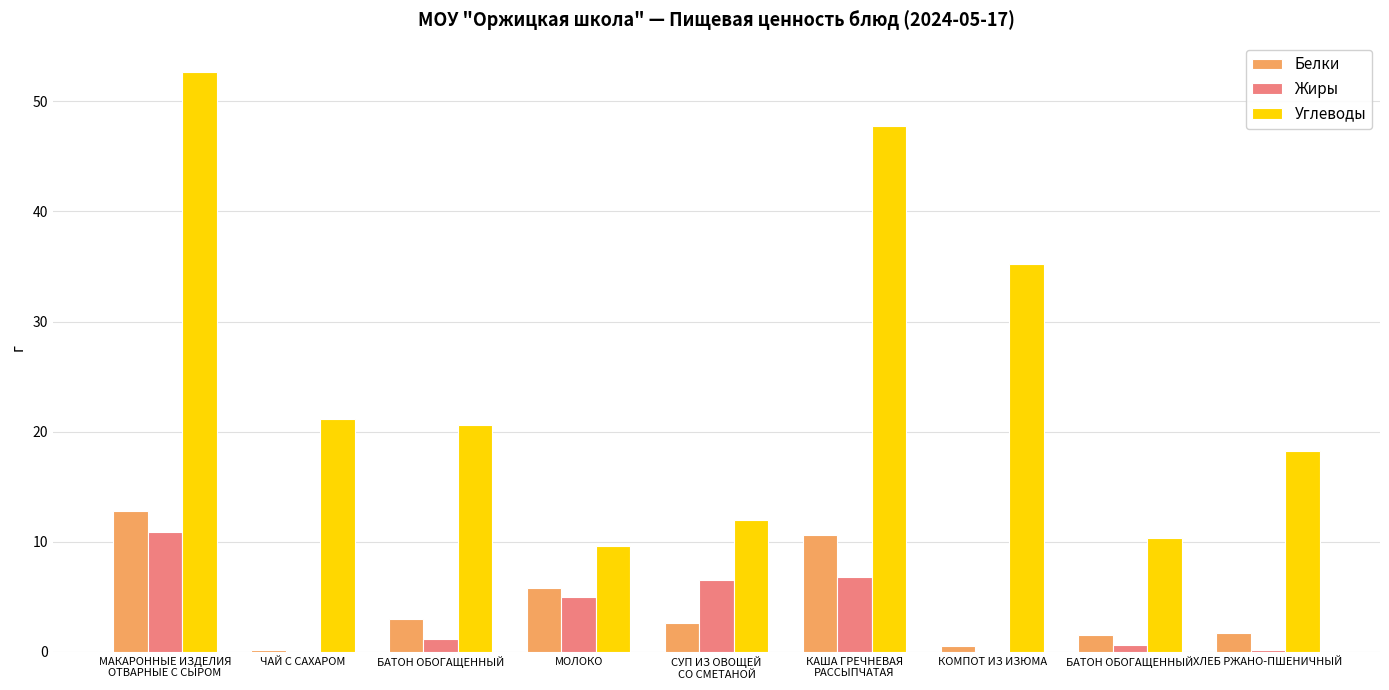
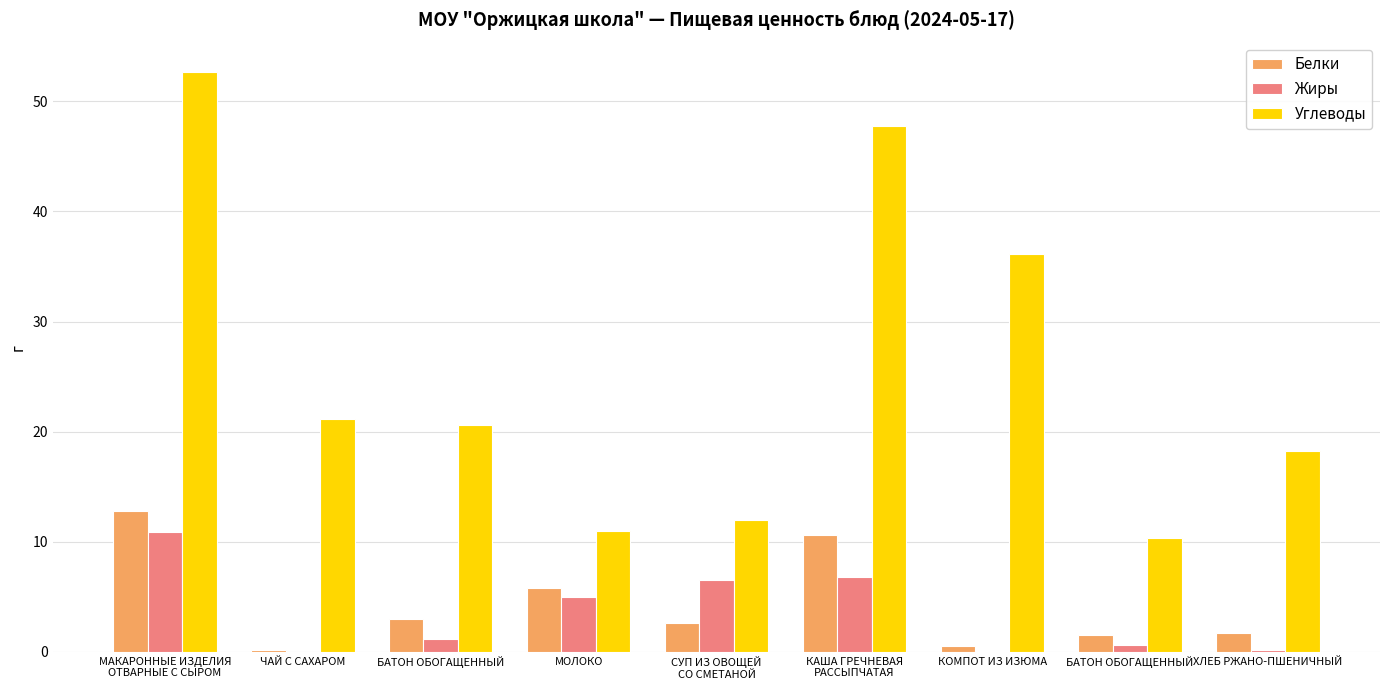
  {
    "Углеводы": {
      "МАКАРОННЫЕ ИЗДЕЛИЯ ОТВАРНЫЕ С СЫРОМ": 52.7,
      "ЧАЙ С САХАРОМ": 21.1,
-     "МОЛОКО": 9.6,
+     "МОЛОКО": 11.0,
      "СУП ИЗ ОВОЩЕЙ СО СМЕТАНОЙ": 12.0,
      "КАША ГРЕЧНЕВАЯ РАССЫПЧАТАЯ": 47.8,
-     "КОМПОТ ИЗ ИЗЮМА": 35.2,
+     "КОМПОТ ИЗ ИЗЮМА": 36.1,
      "ХЛЕБ РЖАНО-ПШЕНИЧНЫЙ": 18.2
    }
  }
